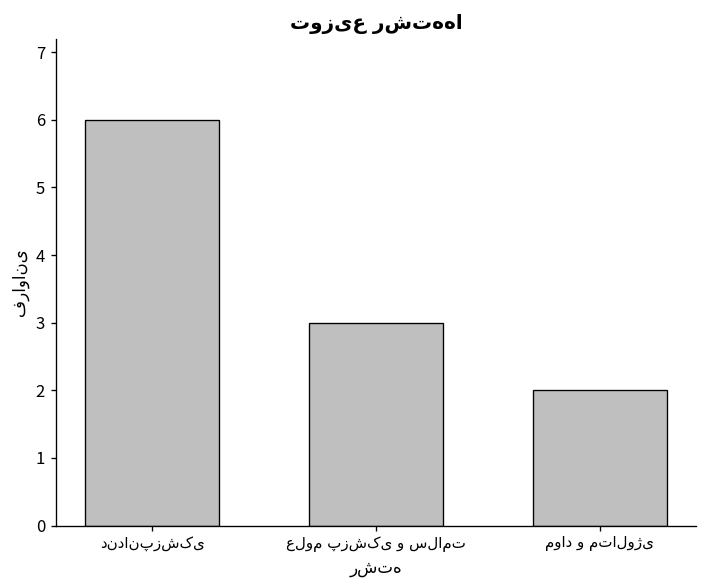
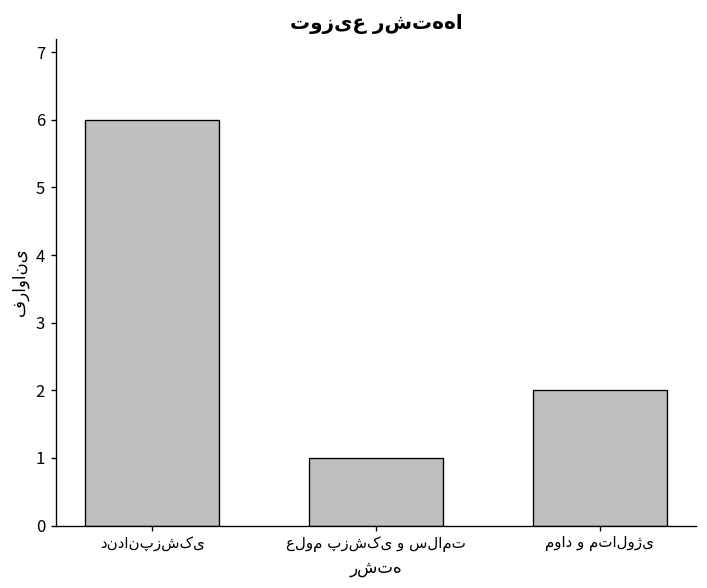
  {
    "دندانپزشکی": 6,
-   "علوم پزشکی و سلامت": 3,
+   "علوم پزشکی و سلامت": 1,
    "مواد و متالوژی": 2
  }
